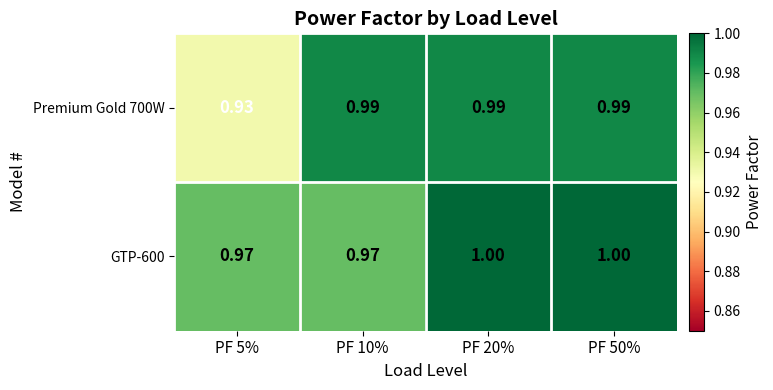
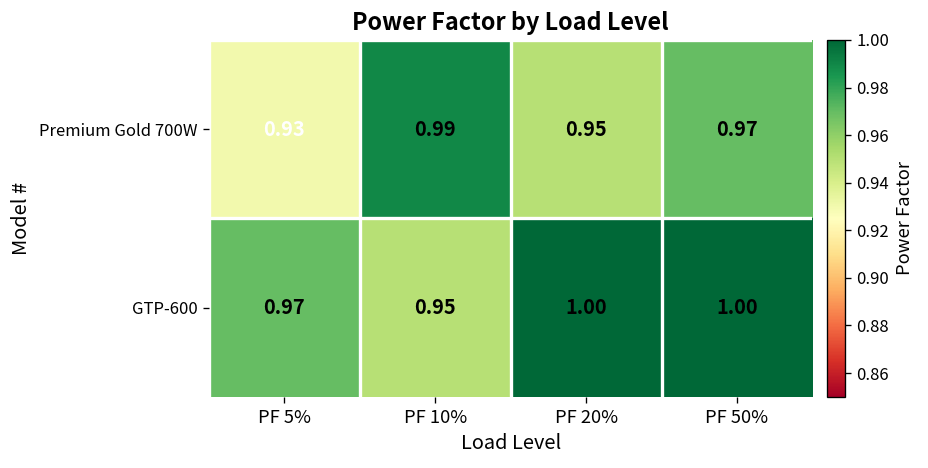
  {
    "Premium Gold 700W": {
      "PF 5%": 0.93,
      "PF 10%": 0.99,
-     "PF 20%": 0.99,
-     "PF 50%": 0.99
+     "PF 20%": 0.95,
+     "PF 50%": 0.97
    },
    "GTP-600": {
      "PF 5%": 0.97,
-     "PF 10%": 0.97,
+     "PF 10%": 0.95,
      "PF 20%": 1.00,
      "PF 50%": 1.00
    }
  }
